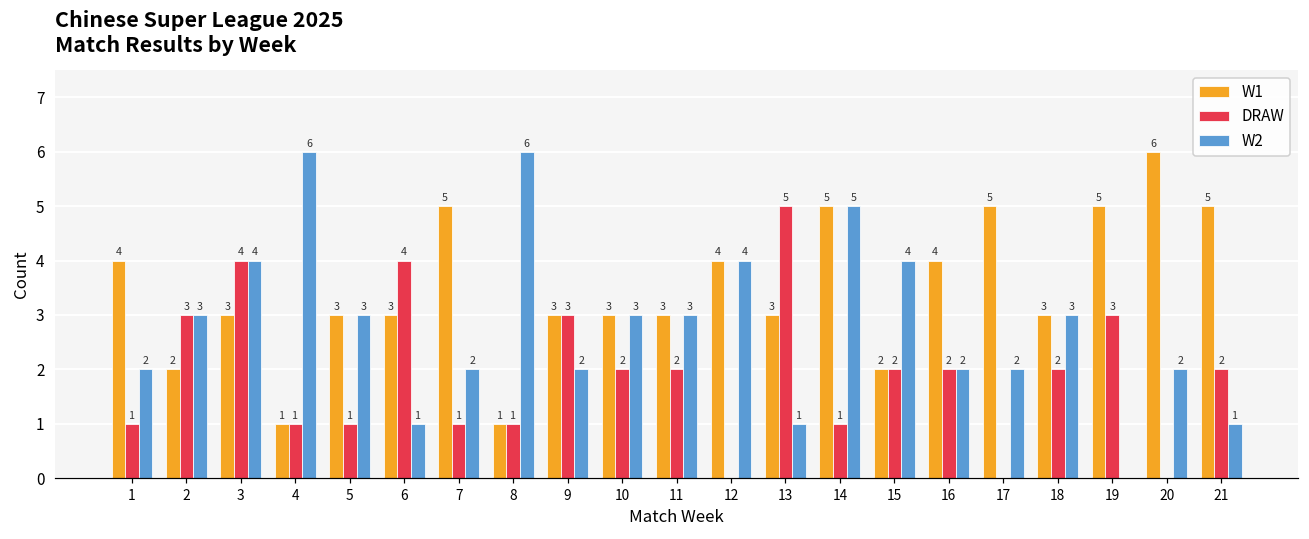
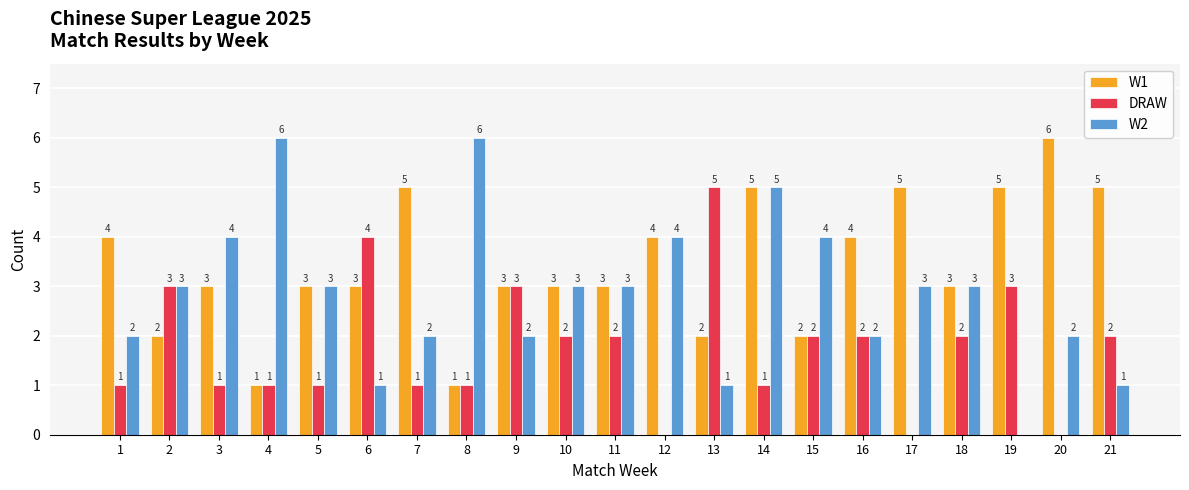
  {
    "W1": {
      "1": 4,
      "2": 2,
      "3": 3,
      "4": 1,
      "5": 3,
      "6": 3,
      "7": 5,
      "8": 1,
      "9": 3,
      "10": 3,
      "11": 3,
      "12": 4,
-     "13": 3,
+     "13": 2,
      "14": 5,
      "15": 2,
      "16": 4,
      "17": 5,
      "18": 3,
      "19": 5,
      "20": 6,
      "21": 5
    },
    "DRAW": {
      "1": 1,
      "2": 3,
-     "3": 4,
+     "3": 1,
      "4": 1,
      "5": 1,
      "6": 4,
      "7": 1,
      "8": 1,
      "9": 3,
      "10": 2,
      "11": 2,
      "13": 5,
      "14": 1,
      "15": 2,
      "16": 2,
      "18": 2,
      "19": 3,
      "21": 2
    },
    "W2": {
      "1": 2,
      "2": 3,
      "3": 4,
      "4": 6,
      "5": 3,
      "6": 1,
      "7": 2,
      "8": 6,
      "9": 2,
      "10": 3,
      "11": 3,
      "12": 4,
      "13": 1,
      "14": 5,
      "15": 4,
      "16": 2,
-     "17": 2,
+     "17": 3,
      "18": 3,
      "20": 2,
      "21": 1
    }
  }
